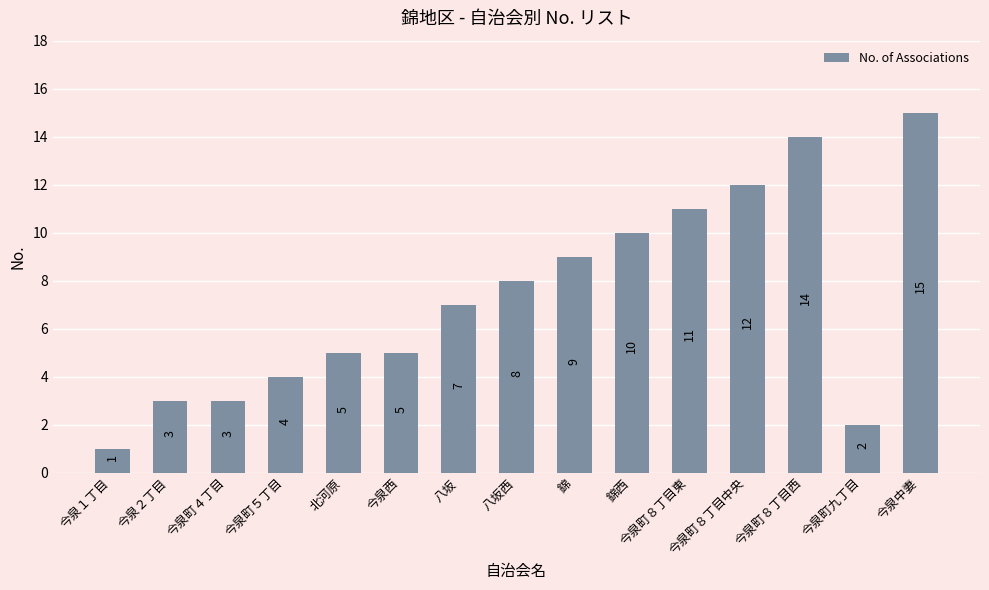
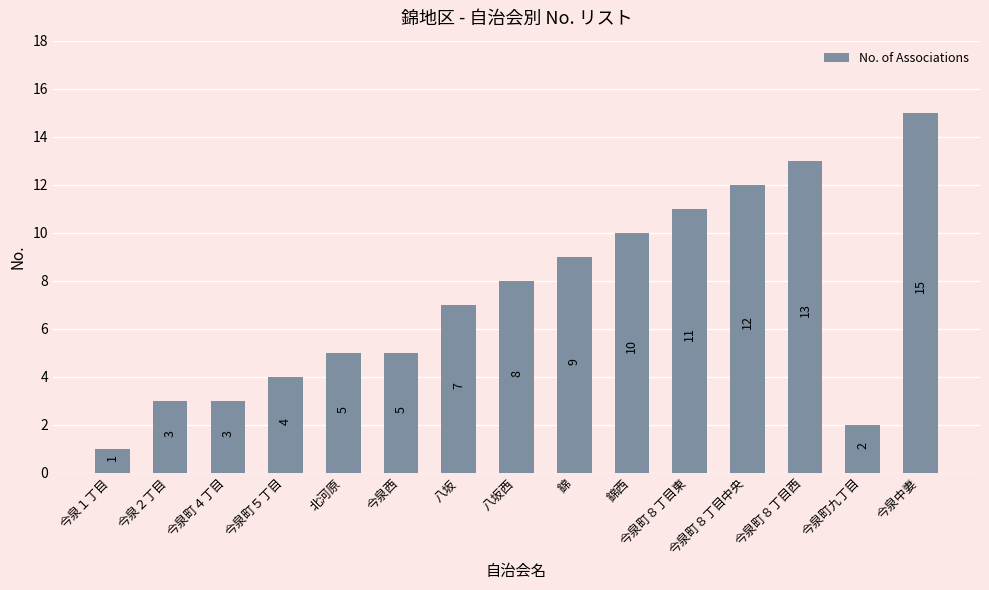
  {
    "今泉１丁目": 1,
    "今泉２丁目": 3,
    "今泉町４丁目": 3,
    "今泉町５丁目": 4,
    "北河原": 5,
    "今泉西": 5,
    "八坂": 7,
    "八坂西": 8,
    "錦": 9,
    "錦西": 10,
    "今泉町８丁目東": 11,
    "今泉町８丁目中央": 12,
-   "今泉町８丁目西": 14,
+   "今泉町８丁目西": 13,
    "今泉町九丁目": 2,
    "今泉中妻": 15
  }
